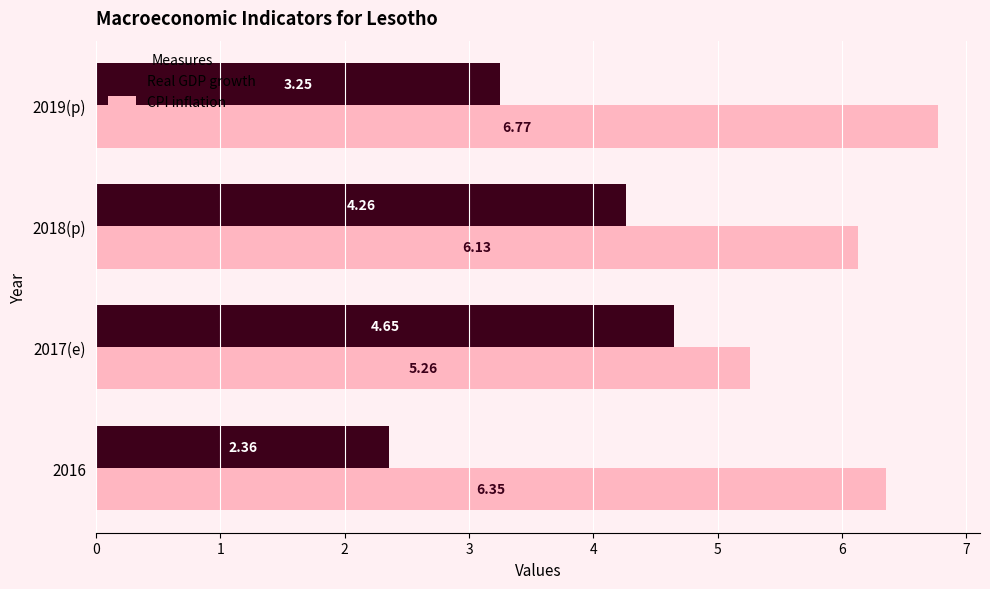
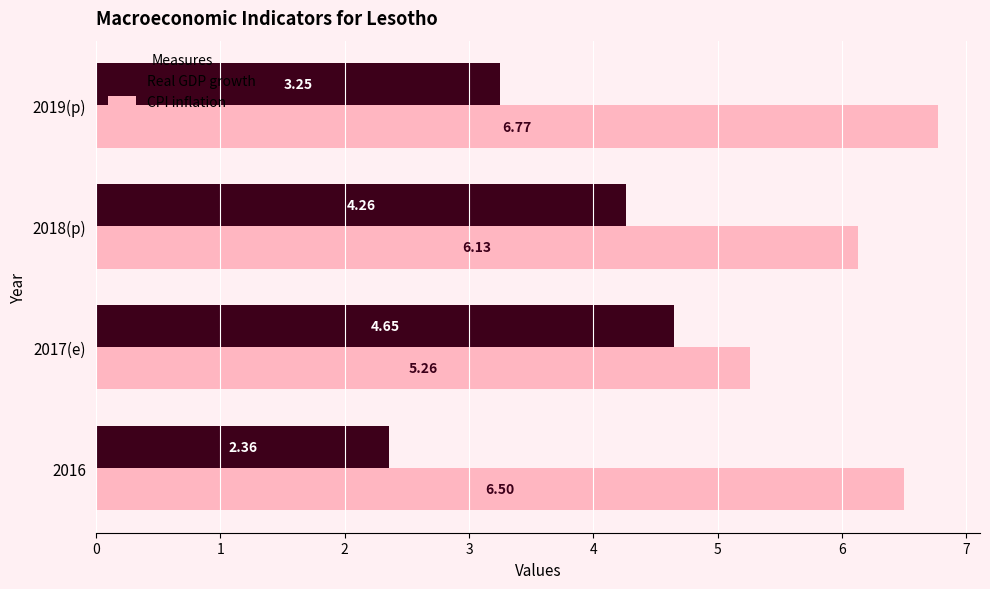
  {
    "Real GDP growth": {
      "2019(p)": 3.25,
      "2018(p)": 4.26,
      "2017(e)": 4.65,
      "2016": 2.36
    },
    "CPI inflation": {
      "2019(p)": 6.77,
      "2018(p)": 6.13,
      "2017(e)": 5.26,
-     "2016": 6.35
+     "2016": 6.50
    }
  }
